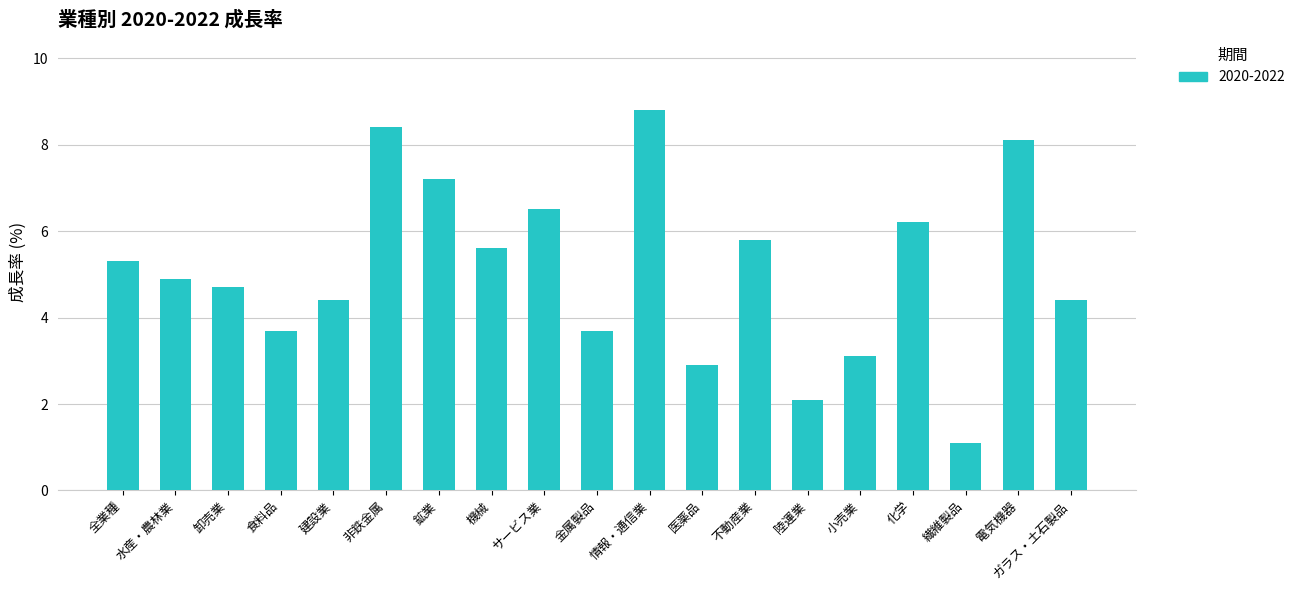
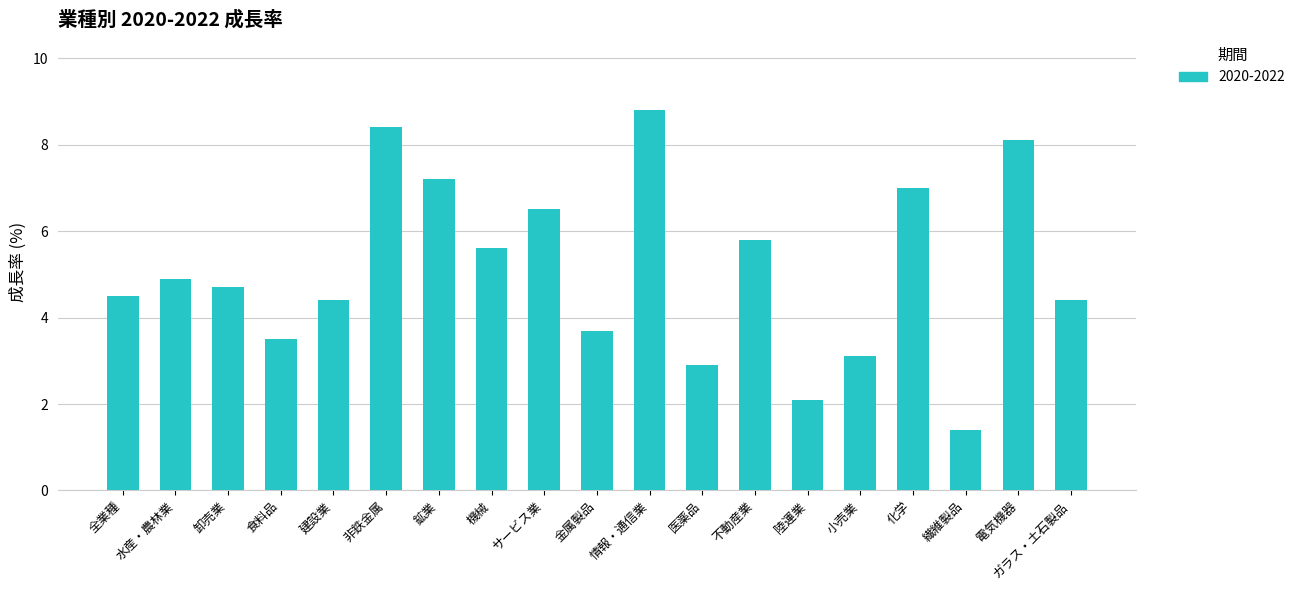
  {
-   "全業種": 5.3,
+   "全業種": 4.5,
    "水産・農林業": 4.9,
    "卸売業": 4.7,
-   "食料品": 3.7,
+   "食料品": 3.5,
    "建設業": 4.4,
    "非鉄金属": 8.4,
    "鉱業": 7.2,
    "機械": 5.6,
    "サービス業": 6.5,
    "金属製品": 3.7,
    "情報・通信業": 8.8,
    "医薬品": 2.9,
    "不動産業": 5.8,
    "陸運業": 2.1,
    "小売業": 3.1,
-   "化学": 6.2,
-   "繊維製品": 1.1,
+   "化学": 7.0,
+   "繊維製品": 1.4,
    "電気機器": 8.1,
    "ガラス・土石製品": 4.4
  }
